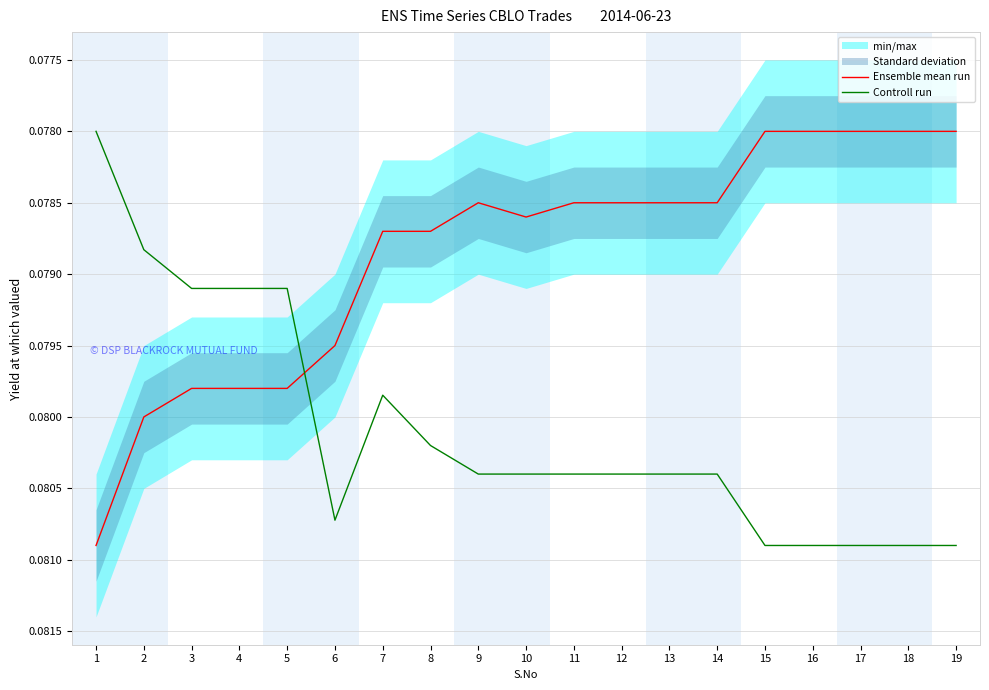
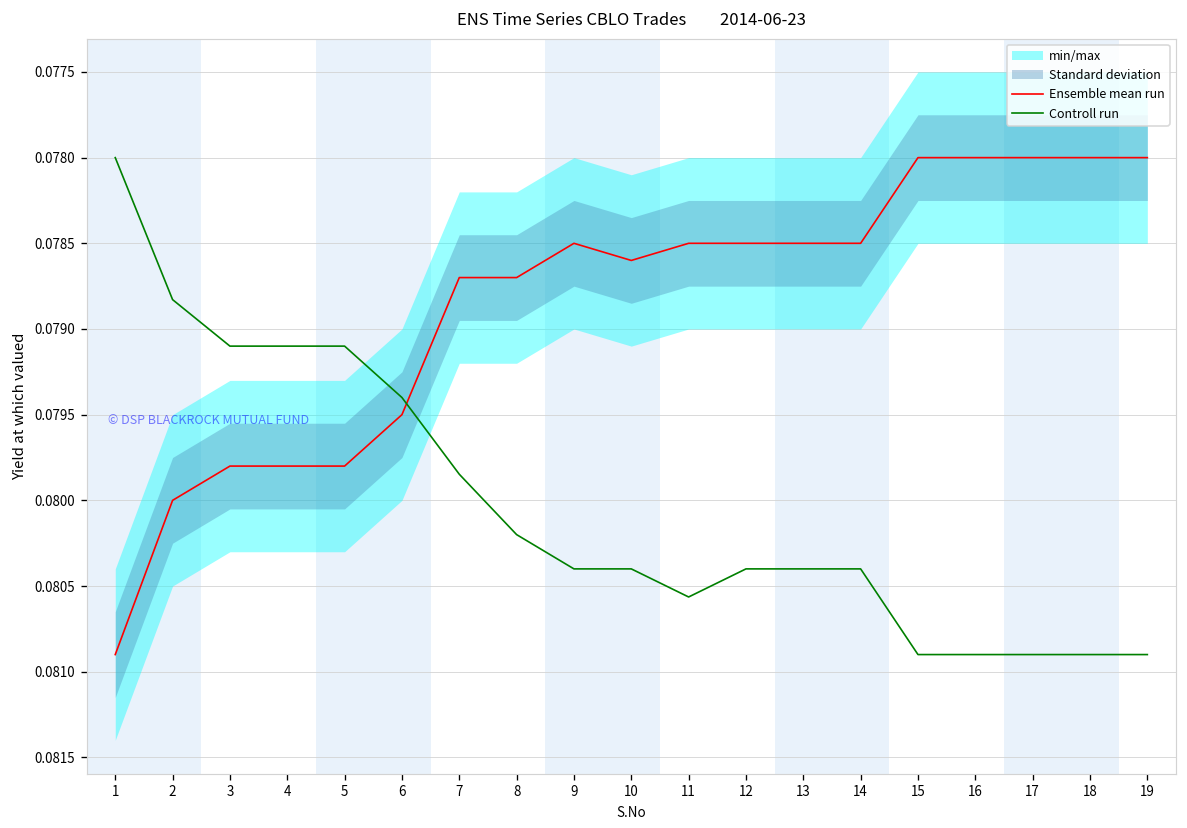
  {
    "Ensemble mean run": {
      "1": 0.08090,
      "2": 0.08000,
      "3": 0.07980,
      "4": 0.07980,
      "5": 0.07980,
      "6": 0.07950,
      "7": 0.07870,
      "8": 0.07870,
      "9": 0.07850,
      "10": 0.07860,
      "11": 0.07850,
      "12": 0.07850,
      "13": 0.07850,
      "14": 0.07850,
      "15": 0.07800,
      "16": 0.07800,
      "17": 0.07800,
      "18": 0.07800,
      "19": 0.07800
    },
    "Controll run": {
      "1": 0.07800,
      "2": 0.07883,
      "3": 0.07910,
      "4": 0.07910,
      "5": 0.07910,
-     "6": 0.08072,
+     "6": 0.07940,
      "7": 0.07985,
      "8": 0.08020,
      "9": 0.08040,
      "10": 0.08040,
-     "11": 0.08040,
+     "11": 0.08056,
      "12": 0.08040,
      "13": 0.08040,
      "14": 0.08040,
      "15": 0.08090,
      "16": 0.08090,
      "17": 0.08090,
      "18": 0.08090,
      "19": 0.08090
    }
  }
